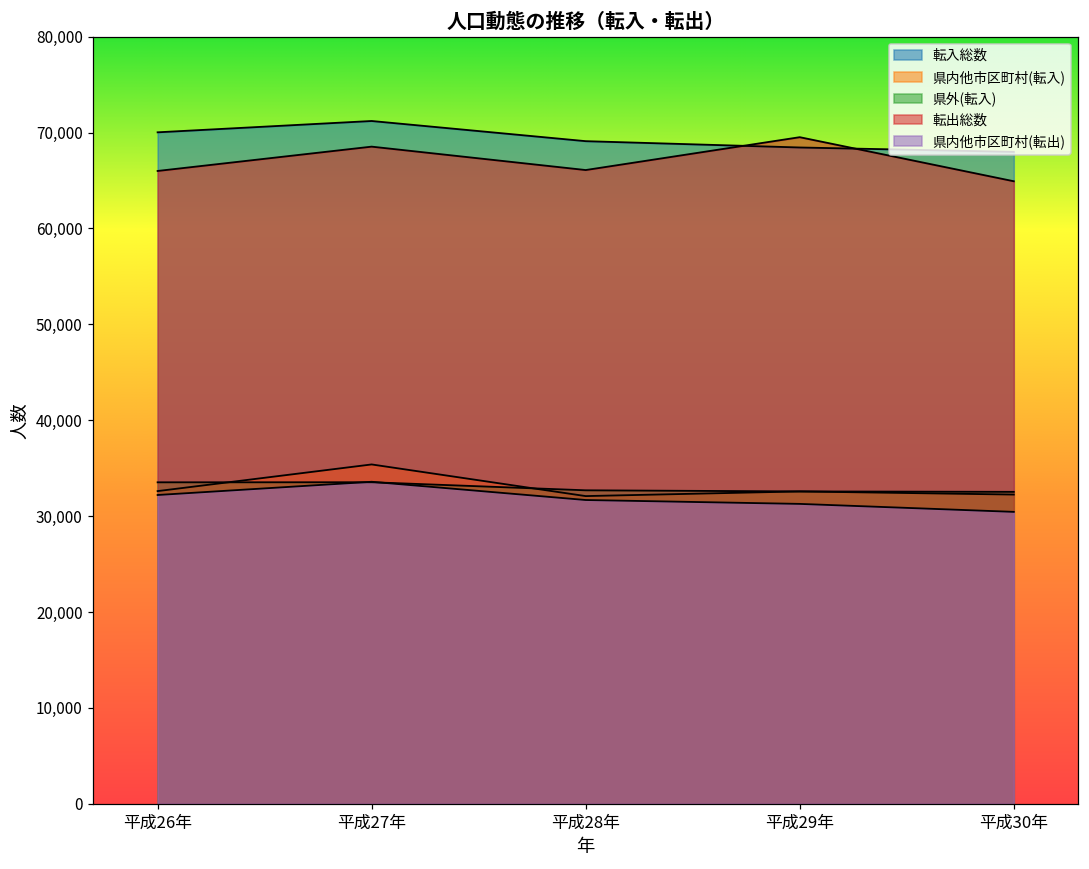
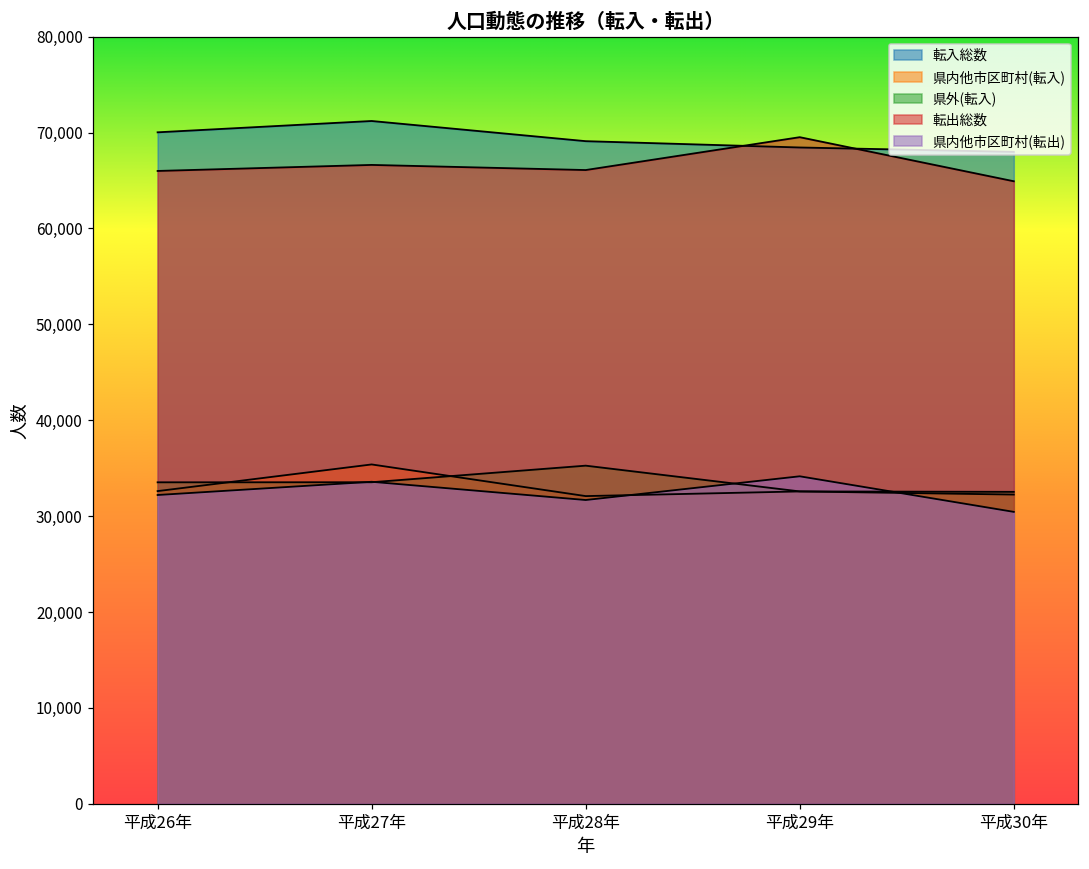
  {
    "転入総数": {
      "平成26年": "70,000",
      "平成27年": "71,000",
      "平成28年": "69,000",
      "平成29年": "68,000"
    },
    "県内他市区町村(転入)": {
      "平成26年": "33,000",
      "平成27年": "35,000",
      "平成28年": "32,000"
    },
    "県外(転入)": {
      "平成26年": "34,000",
-     "平成28年": "33,000"
+     "平成28年": "35,000"
    },
    "転出総数": {
      "平成26年": "66,000",
-     "平成27年": "69,000",
+     "平成27年": "67,000",
      "平成28年": "66,000",
      "平成29年": "70,000",
      "平成30年": "65,000"
    },
    "県内他市区町村(転出)": {
      "平成26年": "32,000",
      "平成28年": "32,000",
-     "平成29年": "31,000",
+     "平成29年": "34,000",
      "平成30年": "30,000"
    }
  }
